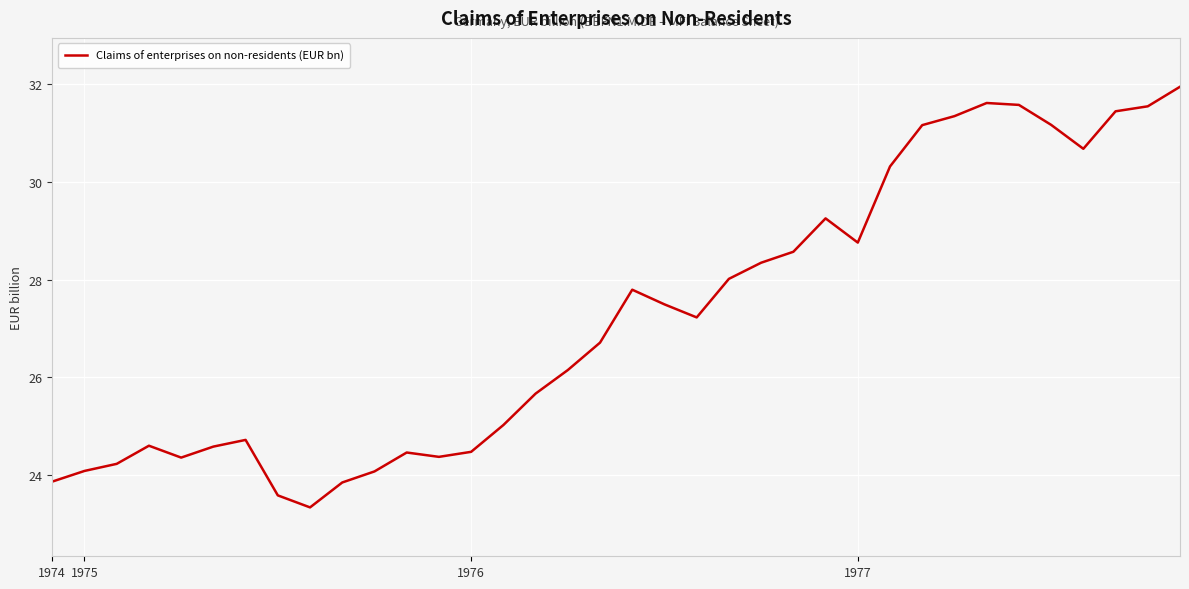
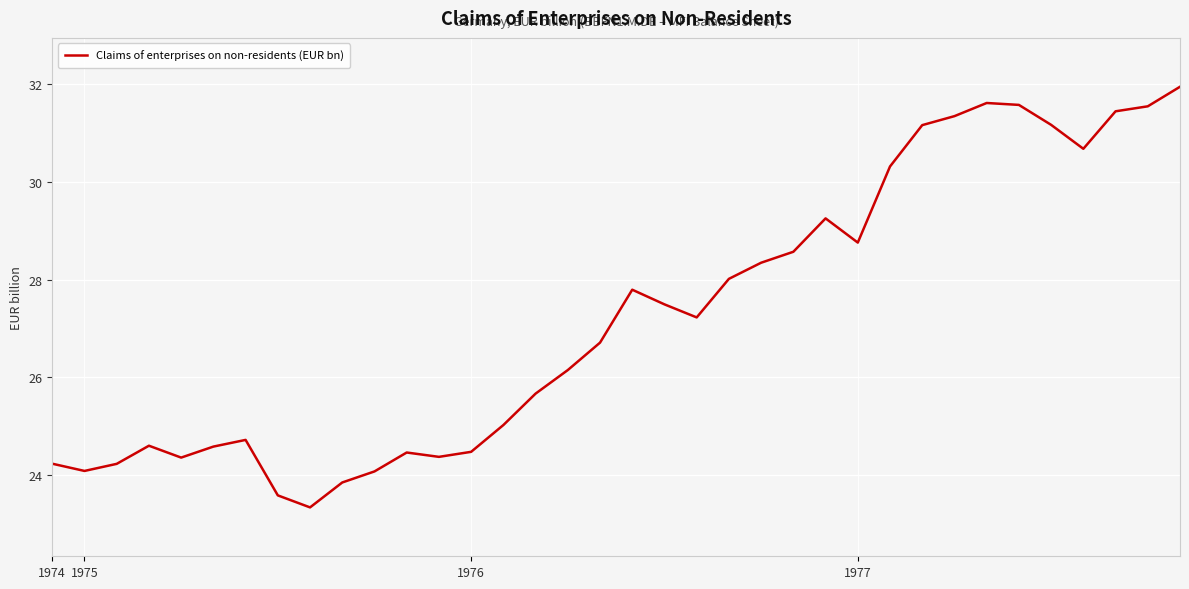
  {
-   "1974": 23.9,
+   "1974": 24.2,
    "1975": 24.1,
    "1976": 24.5,
    "1977": 28.8
  }
